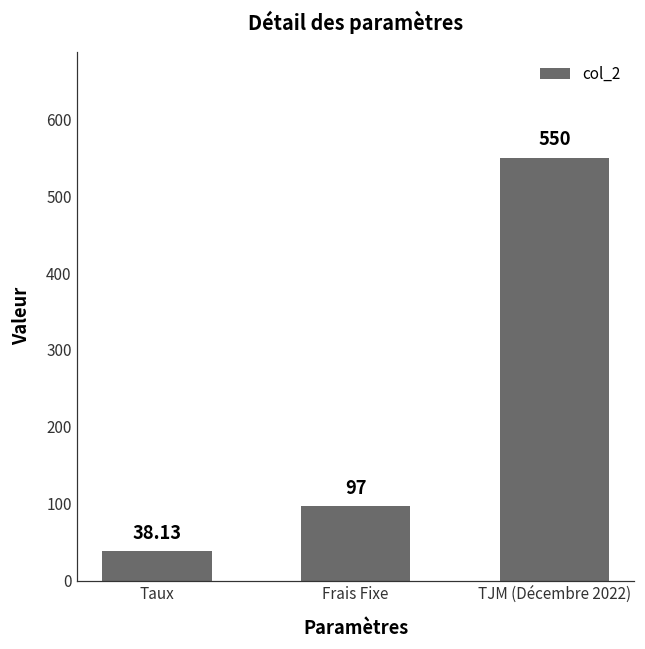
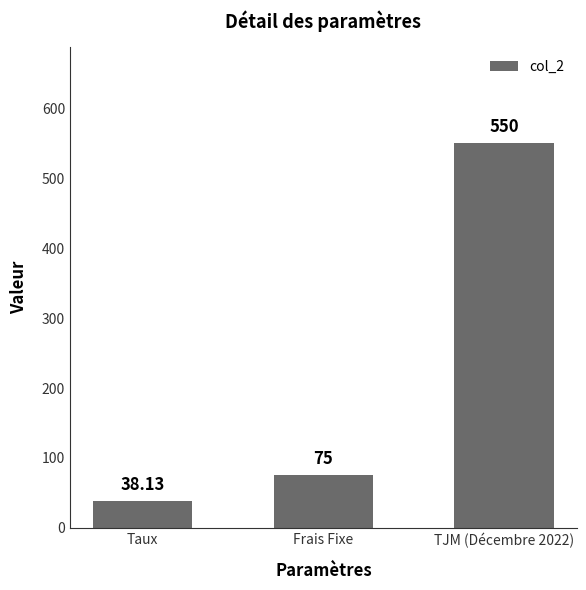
  {
-   "Frais Fixe": 97
+   "Frais Fixe": 75
  }
